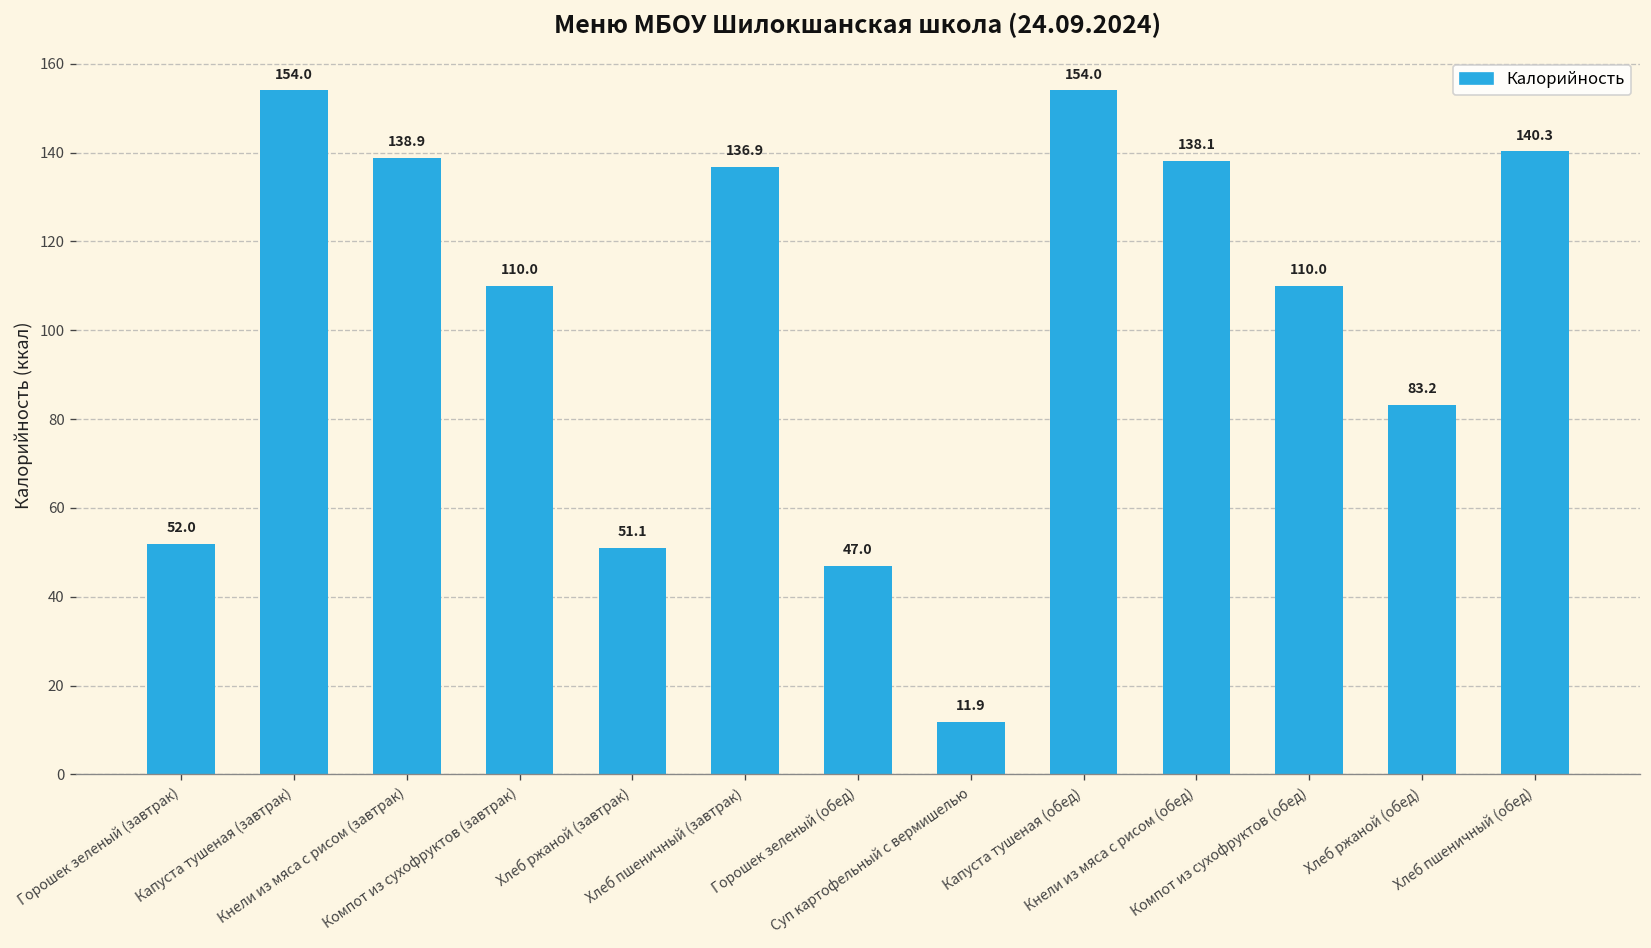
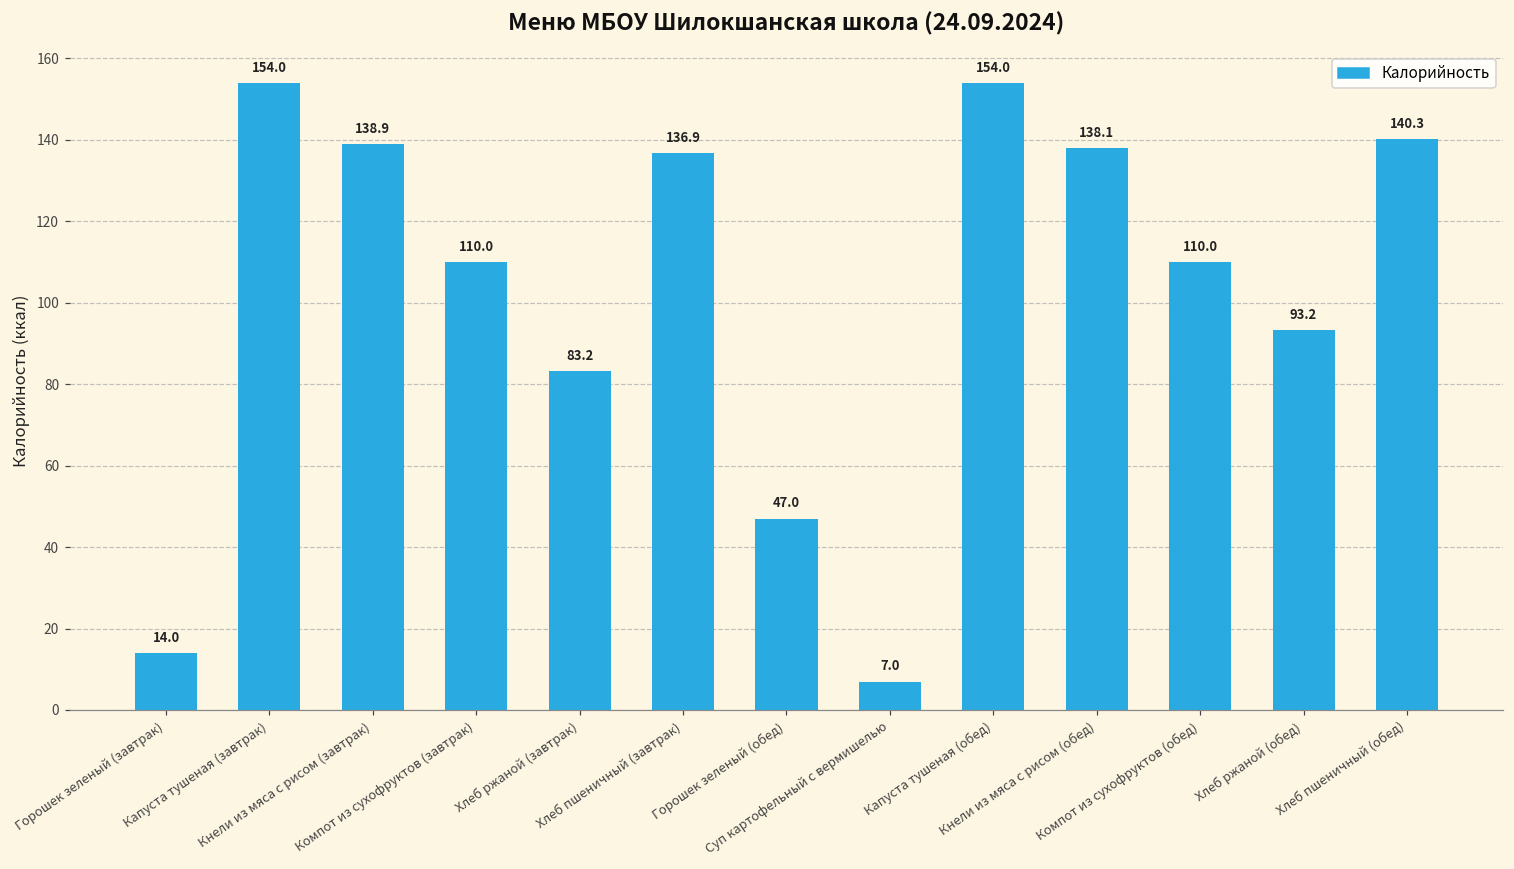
  {
-   "Горошек зеленый (завтрак)": 52.0,
+   "Горошек зеленый (завтрак)": 14.0,
    "Капуста тушеная (завтрак)": 154.0,
    "Кнели из мяса с рисом (завтрак)": 138.9,
    "Компот из сухофруктов (завтрак)": 110.0,
-   "Хлеб ржаной (завтрак)": 51.1,
+   "Хлеб ржаной (завтрак)": 83.2,
    "Хлеб пшеничный (завтрак)": 136.9,
    "Горошек зеленый (обед)": 47.0,
-   "Суп картофельный с вермишелью": 11.9,
+   "Суп картофельный с вермишелью": 7.0,
    "Капуста тушеная (обед)": 154.0,
    "Кнели из мяса с рисом (обед)": 138.1,
    "Компот из сухофруктов (обед)": 110.0,
-   "Хлеб ржаной (обед)": 83.2,
+   "Хлеб ржаной (обед)": 93.2,
    "Хлеб пшеничный (обед)": 140.3
  }
